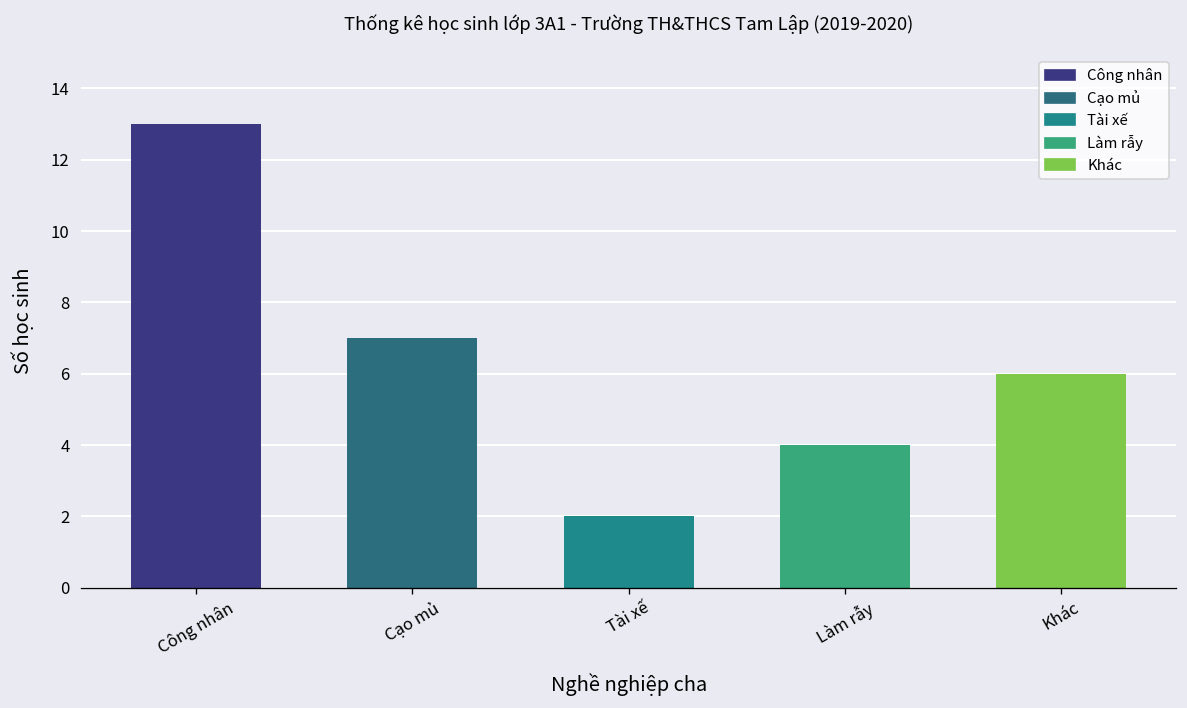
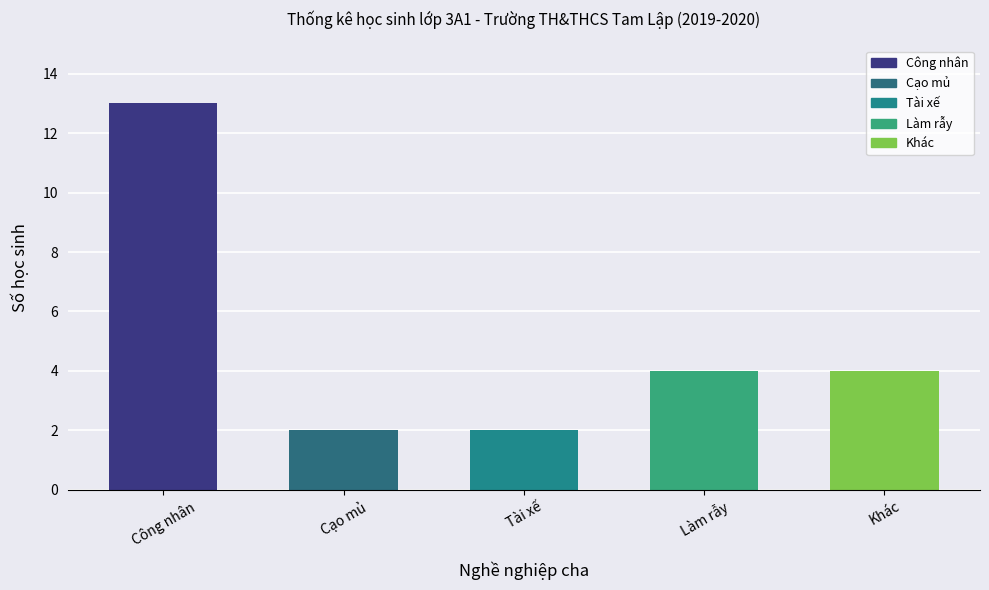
  {
    "Công nhân": 13,
-   "Cạo mủ": 7,
+   "Cạo mủ": 2,
    "Tài xế": 2,
    "Làm rẫy": 4,
-   "Khác": 6
+   "Khác": 4
  }
